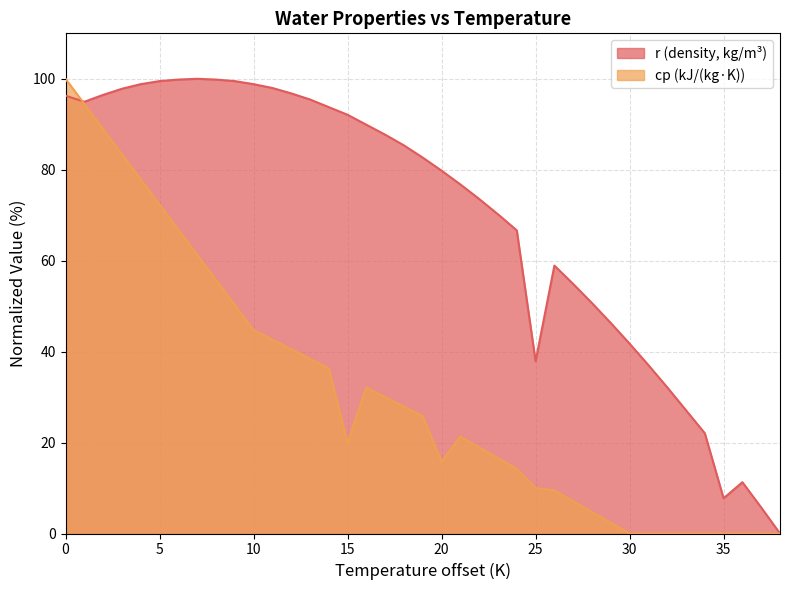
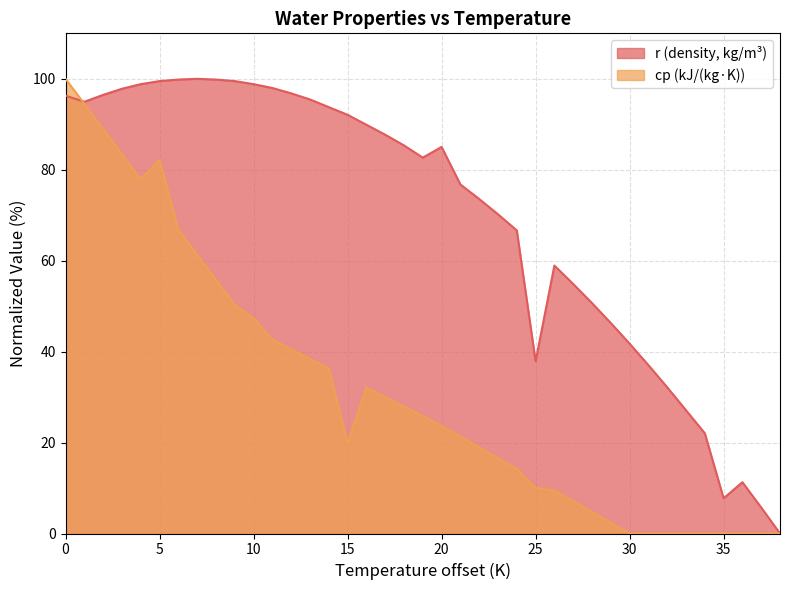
  {
    "r (density, kg/m³)": {
      "0": 96,
      "5": 99,
      "10": 99,
      "15": 92,
-     "20": 80,
+     "20": 85,
      "25": 38,
      "30": 42,
      "35": 8
    },
    "cp (kJ/(kg·K))": {
      "0": 100,
-     "5": 72,
-     "10": 45,
+     "5": 82,
+     "10": 47,
      "15": 20,
-     "20": 16,
+     "20": 24,
      "25": 10,
      "30": 0,
      "35": 0
    }
  }
